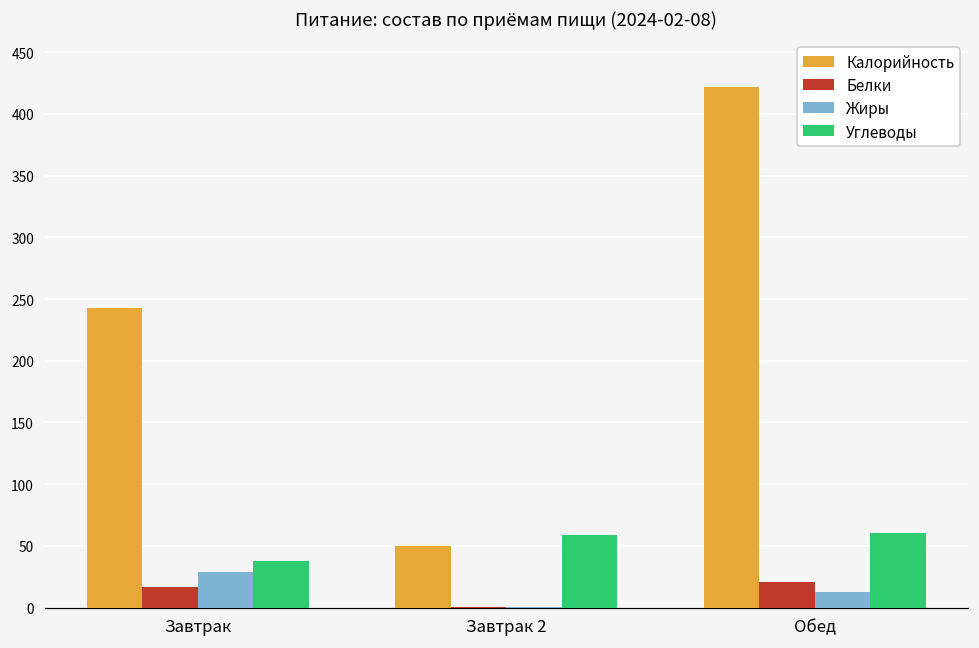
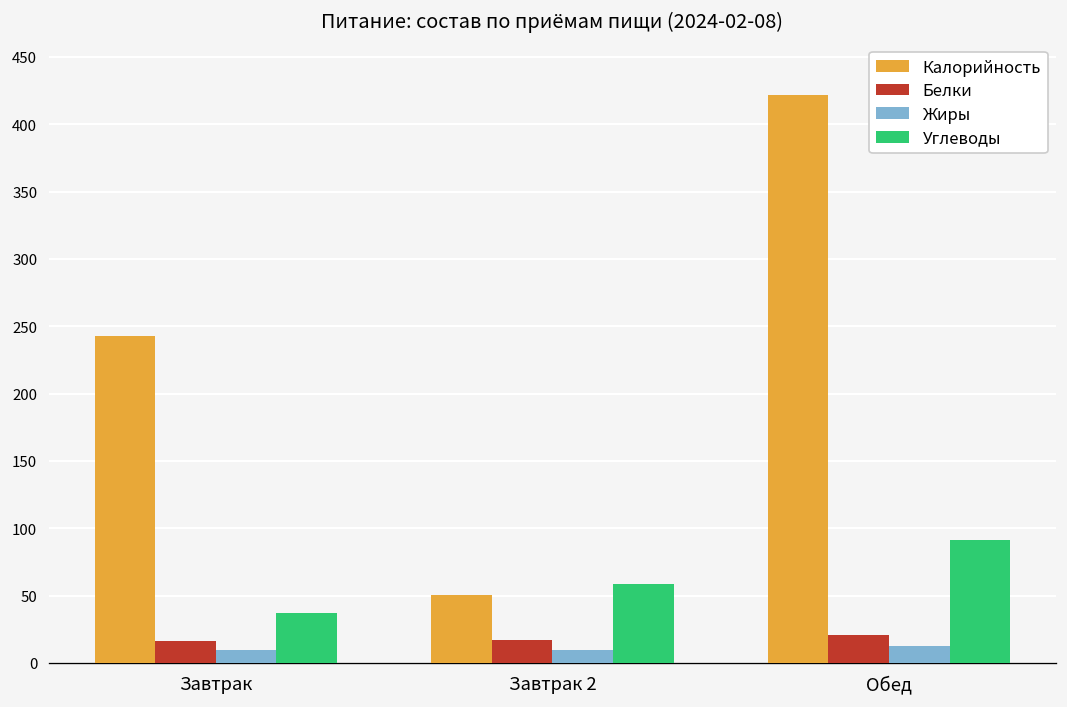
  {
    "Калорийность": {
      "Завтрак": 243,
      "Завтрак 2": 50,
      "Обед": 422
    },
    "Белки": {
      "Завтрак": 17,
-     "Завтрак 2": 1,
+     "Завтрак 2": 17,
      "Обед": 20
    },
    "Жиры": {
-     "Завтрак": 29,
-     "Завтрак 2": 1,
+     "Завтрак": 10,
+     "Завтрак 2": 9,
      "Обед": 13
    },
    "Углеводы": {
      "Завтрак": 37,
      "Завтрак 2": 59,
-     "Обед": 61
+     "Обед": 92
    }
  }
